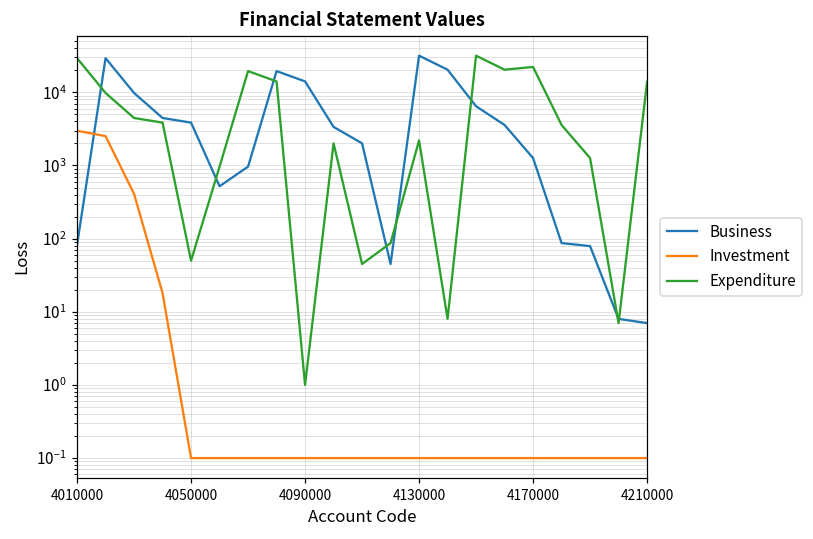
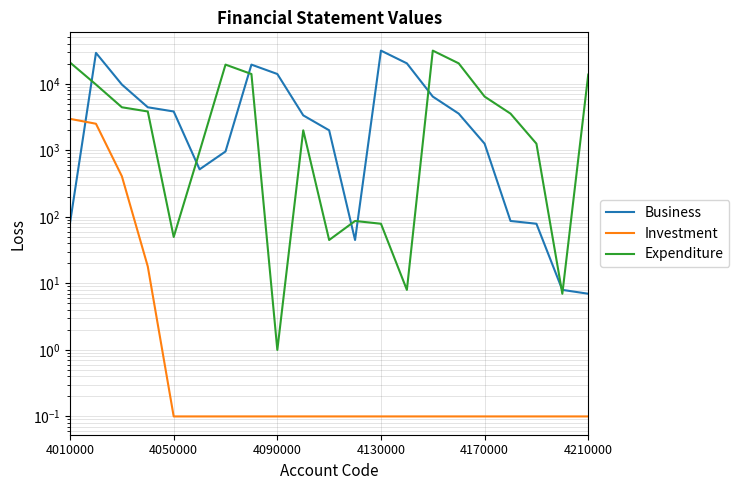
  {
    "Business": {
      "4010000": 80,
      "4050000": 4000,
      "4090000": 14000,
      "4130000": 30000,
      "4170000": 1300,
      "4210000": 7
    },
    "Investment": {
      "4010000": 3000,
      "4050000": 0.10,
      "4090000": 0.10,
      "4130000": 0.10,
      "4170000": 0.10,
      "4210000": 0.10
    },
    "Expenditure": {
-     "4010000": 30000,
+     "4010000": 21000,
      "4050000": 50,
      "4090000": 1,
-     "4130000": 2200,
-     "4170000": 22000,
+     "4130000": 80,
+     "4170000": 6000,
      "4210000": 14000
    }
  }
